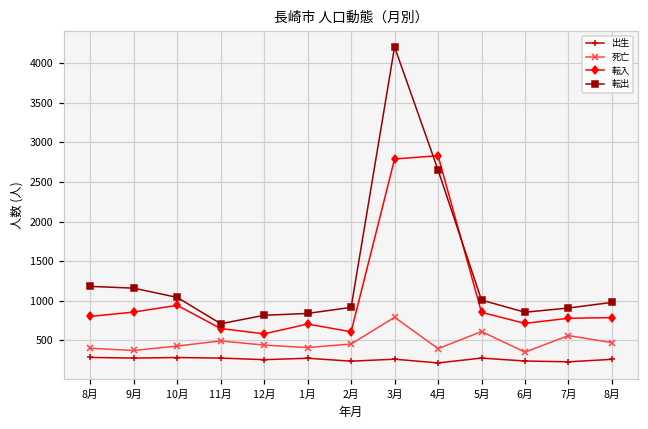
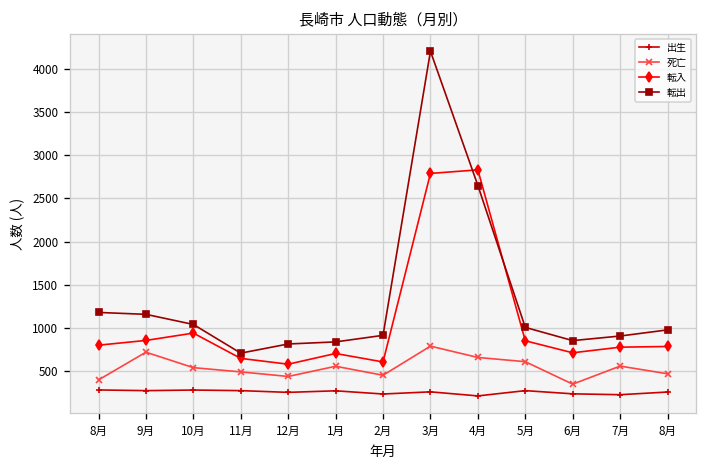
  {
    "死亡": {
-     "9月": 400,
-     "10月": 400,
+     "9月": 700,
+     "10月": 500,
      "11月": 500,
      "12月": 400,
-     "1月": 400,
+     "1月": 600,
      "2月": 500,
      "3月": 800,
-     "4月": 400,
+     "4月": 700,
      "5月": 600,
      "6月": 400,
      "7月": 600
    }
  }
